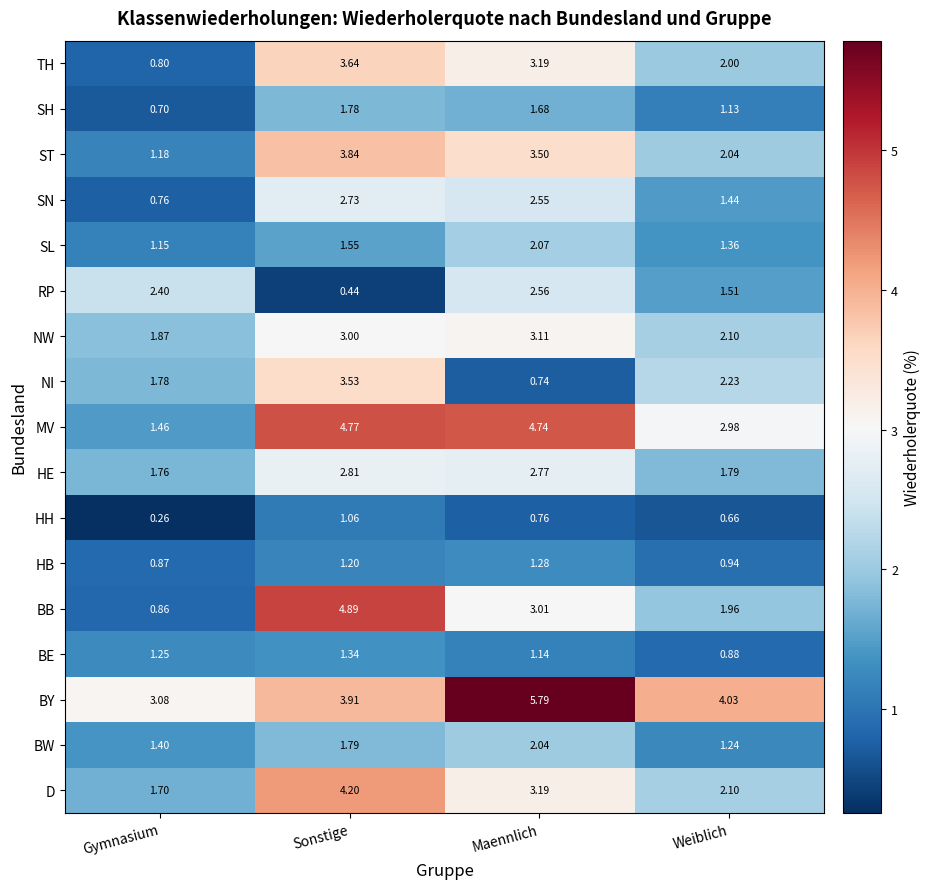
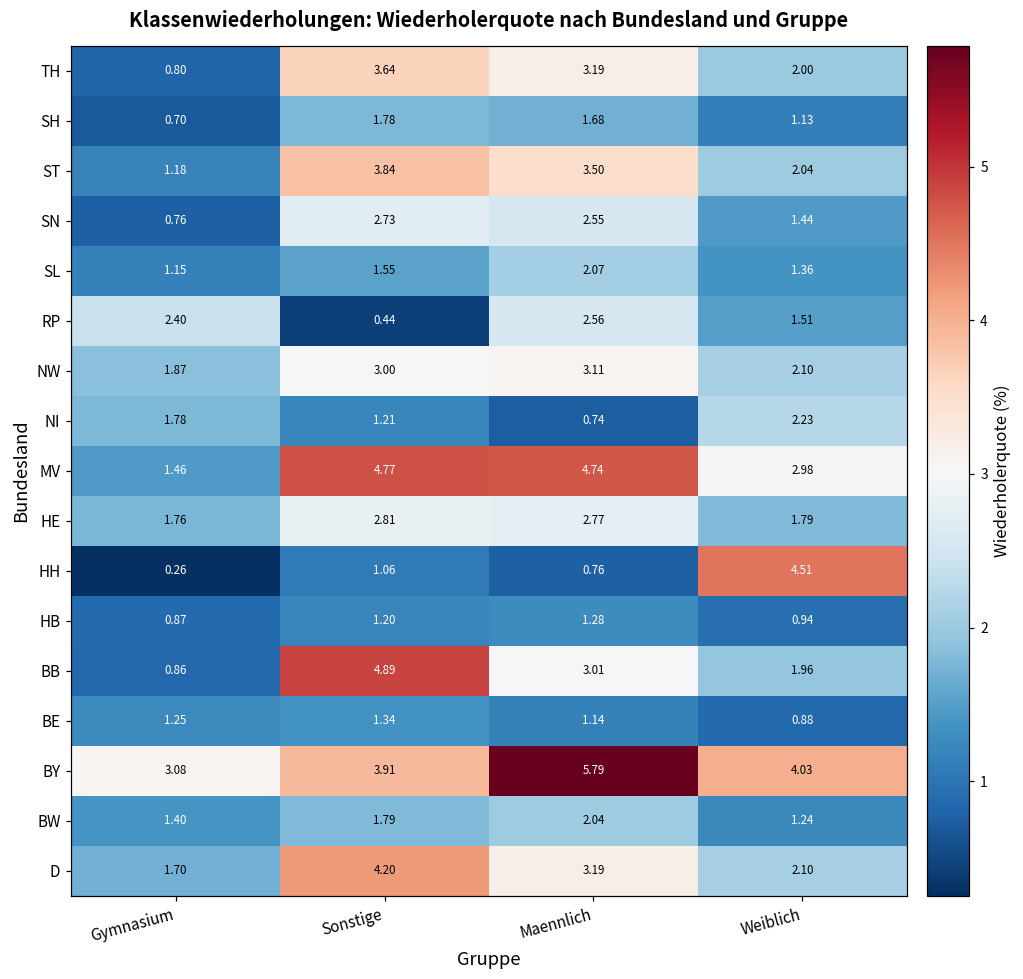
  {
    "TH": {
      "Gymnasium": 0.80,
      "Sonstige": 3.64,
      "Maennlich": 3.19,
      "Weiblich": 2.00
    },
    "SH": {
      "Gymnasium": 0.70,
      "Sonstige": 1.78,
      "Maennlich": 1.68,
      "Weiblich": 1.13
    },
    "ST": {
      "Gymnasium": 1.18,
      "Sonstige": 3.84,
      "Maennlich": 3.50,
      "Weiblich": 2.04
    },
    "SN": {
      "Gymnasium": 0.76,
      "Sonstige": 2.73,
      "Maennlich": 2.55,
      "Weiblich": 1.44
    },
    "SL": {
      "Gymnasium": 1.15,
      "Sonstige": 1.55,
      "Maennlich": 2.07,
      "Weiblich": 1.36
    },
    "RP": {
      "Gymnasium": 2.40,
      "Sonstige": 0.44,
      "Maennlich": 2.56,
      "Weiblich": 1.51
    },
    "NW": {
      "Gymnasium": 1.87,
      "Sonstige": 3.00,
      "Maennlich": 3.11,
      "Weiblich": 2.10
    },
    "NI": {
      "Gymnasium": 1.78,
-     "Sonstige": 3.53,
+     "Sonstige": 1.21,
      "Maennlich": 0.74,
      "Weiblich": 2.23
    },
    "MV": {
      "Gymnasium": 1.46,
      "Sonstige": 4.77,
      "Maennlich": 4.74,
      "Weiblich": 2.98
    },
    "HE": {
      "Gymnasium": 1.76,
      "Sonstige": 2.81,
      "Maennlich": 2.77,
      "Weiblich": 1.79
    },
    "HH": {
      "Gymnasium": 0.26,
      "Sonstige": 1.06,
      "Maennlich": 0.76,
-     "Weiblich": 0.66
+     "Weiblich": 4.51
    },
    "HB": {
      "Gymnasium": 0.87,
      "Sonstige": 1.20,
      "Maennlich": 1.28,
      "Weiblich": 0.94
    },
    "BB": {
      "Gymnasium": 0.86,
      "Sonstige": 4.89,
      "Maennlich": 3.01,
      "Weiblich": 1.96
    },
    "BE": {
      "Gymnasium": 1.25,
      "Sonstige": 1.34,
      "Maennlich": 1.14,
      "Weiblich": 0.88
    },
    "BY": {
      "Gymnasium": 3.08,
      "Sonstige": 3.91,
      "Maennlich": 5.79,
      "Weiblich": 4.03
    },
    "BW": {
      "Gymnasium": 1.40,
      "Sonstige": 1.79,
      "Maennlich": 2.04,
      "Weiblich": 1.24
    },
    "D": {
      "Gymnasium": 1.70,
      "Sonstige": 4.20,
      "Maennlich": 3.19,
      "Weiblich": 2.10
    }
  }
